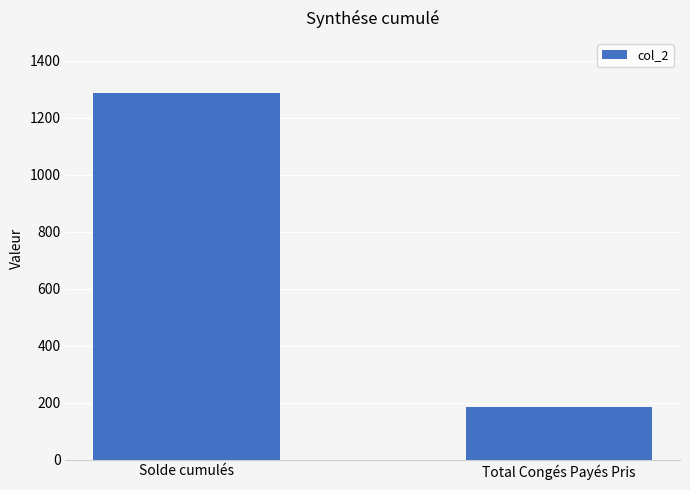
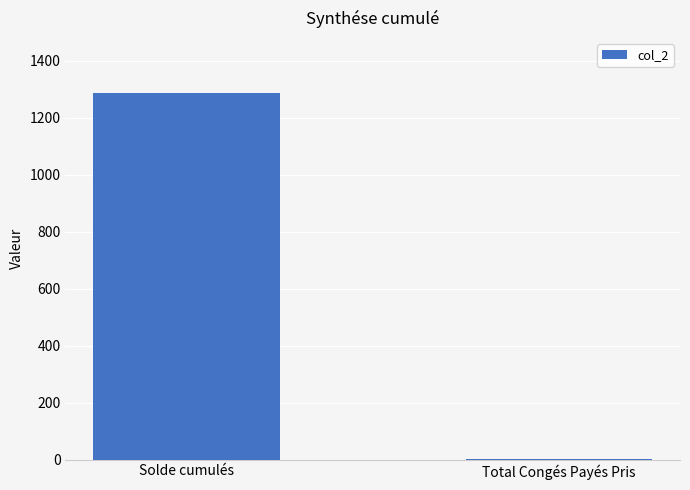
  {
    "Solde cumulés": 1290,
-   "Total Congés Payés Pris": 180
+   "Total Congés Payés Pris": 0
  }
